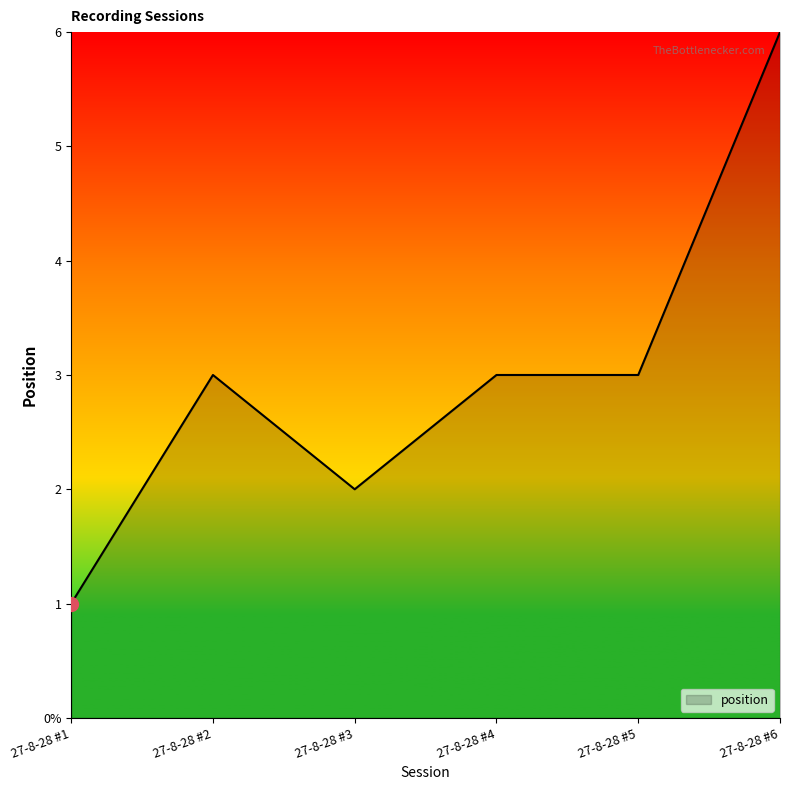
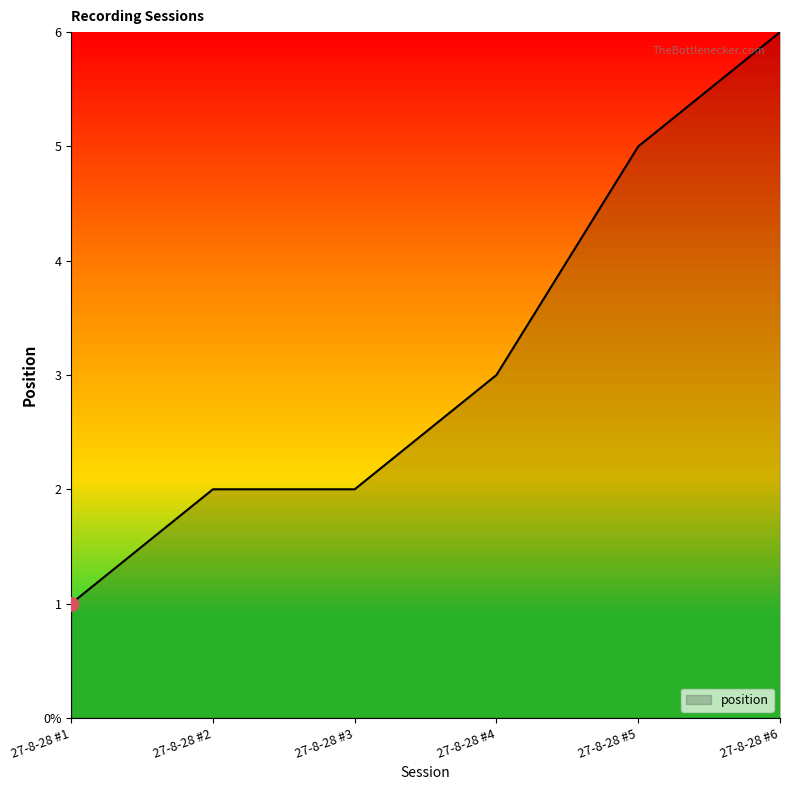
  {
    "position": {
-     "27-8-28 #2": 3,
+     "27-8-28 #2": 2,
      "27-8-28 #3": 2,
      "27-8-28 #4": 3,
-     "27-8-28 #5": 3,
+     "27-8-28 #5": 5,
      "27-8-28 #6": 6
    }
  }
